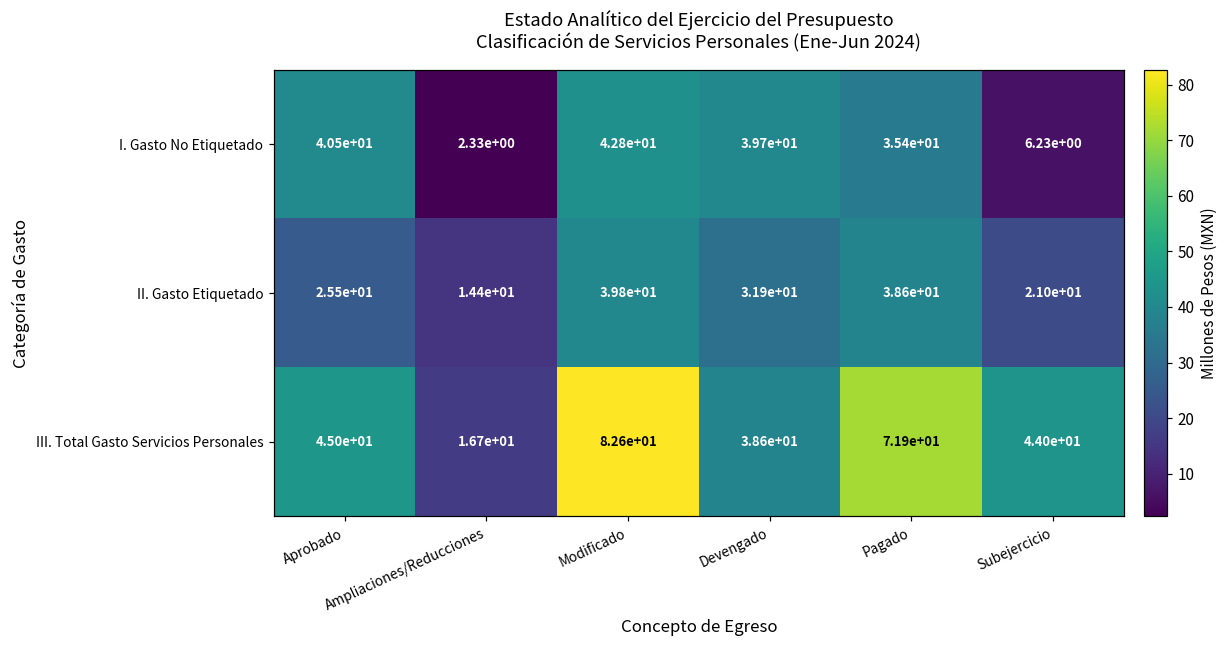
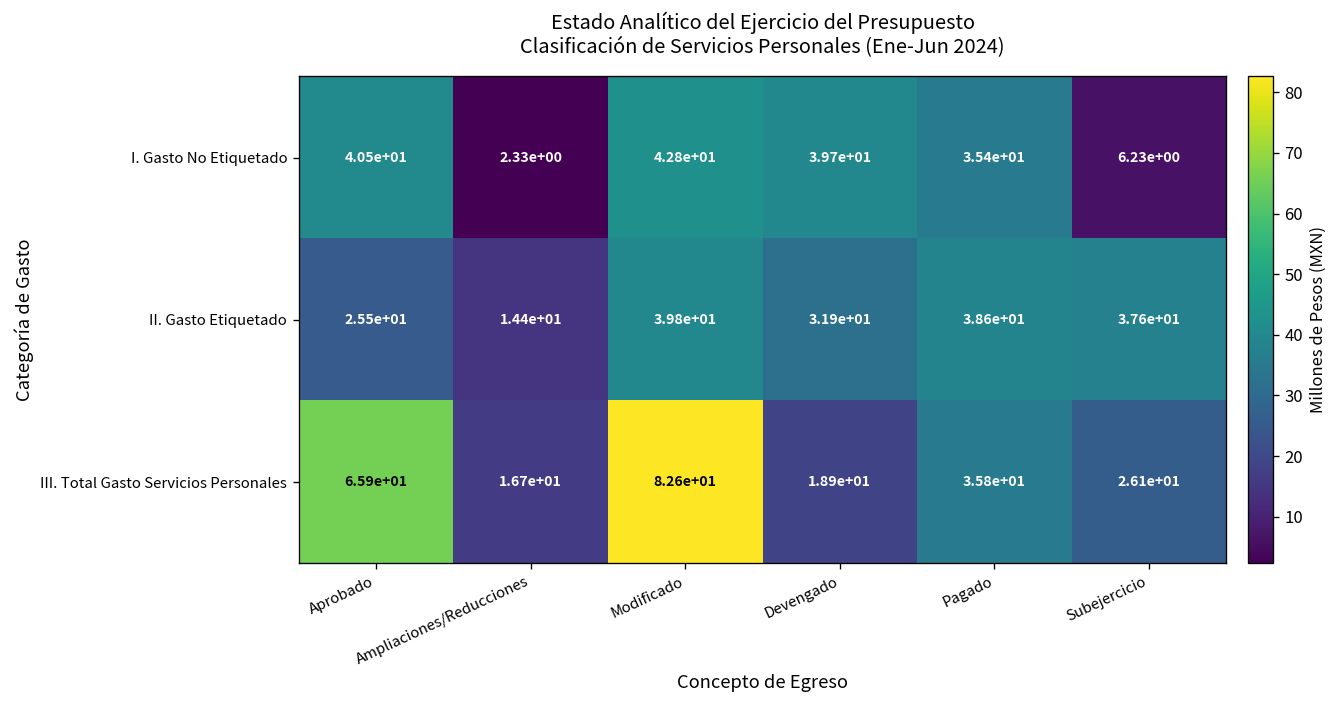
  {
    "I. Gasto No Etiquetado": {
      "Aprobado": "4.05e+01",
      "Ampliaciones/Reducciones": "2.33e+00",
      "Modificado": "4.28e+01",
      "Devengado": "3.97e+01",
      "Pagado": "3.54e+01",
      "Subejercicio": "6.23e+00"
    },
    "II. Gasto Etiquetado": {
      "Aprobado": "2.55e+01",
      "Ampliaciones/Reducciones": "1.44e+01",
      "Modificado": "3.98e+01",
      "Devengado": "3.19e+01",
      "Pagado": "3.86e+01",
-     "Subejercicio": "2.10e+01"
+     "Subejercicio": "3.76e+01"
    },
    "III. Total Gasto Servicios Personales": {
-     "Aprobado": "4.50e+01",
+     "Aprobado": "6.59e+01",
      "Ampliaciones/Reducciones": "1.67e+01",
      "Modificado": "8.26e+01",
-     "Devengado": "3.86e+01",
-     "Pagado": "7.19e+01",
-     "Subejercicio": "4.40e+01"
+     "Devengado": "1.89e+01",
+     "Pagado": "3.58e+01",
+     "Subejercicio": "2.61e+01"
    }
  }
